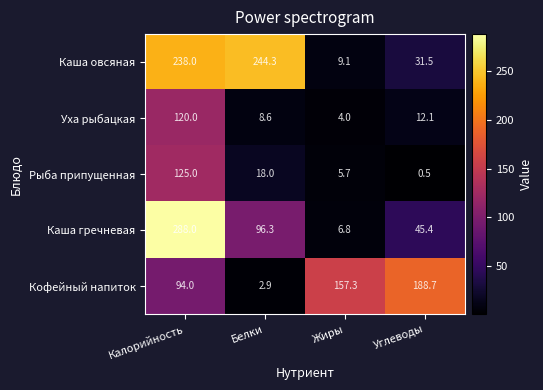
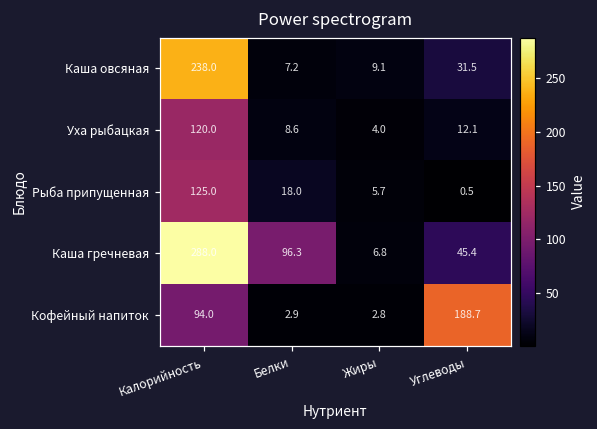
  {
    "Каша овсяная": {
      "Калорийность": 238.0,
-     "Белки": 244.3,
+     "Белки": 7.2,
      "Жиры": 9.1,
      "Углеводы": 31.5
    },
    "Уха рыбацкая": {
      "Калорийность": 120.0,
      "Белки": 8.6,
      "Жиры": 4.0,
      "Углеводы": 12.1
    },
    "Рыба припущенная": {
      "Калорийность": 125.0,
      "Белки": 18.0,
      "Жиры": 5.7,
      "Углеводы": 0.5
    },
    "Каша гречневая": {
      "Калорийность": 288.0,
      "Белки": 96.3,
      "Жиры": 6.8,
      "Углеводы": 45.4
    },
    "Кофейный напиток": {
      "Калорийность": 94.0,
      "Белки": 2.9,
-     "Жиры": 157.3,
+     "Жиры": 2.8,
      "Углеводы": 188.7
    }
  }
